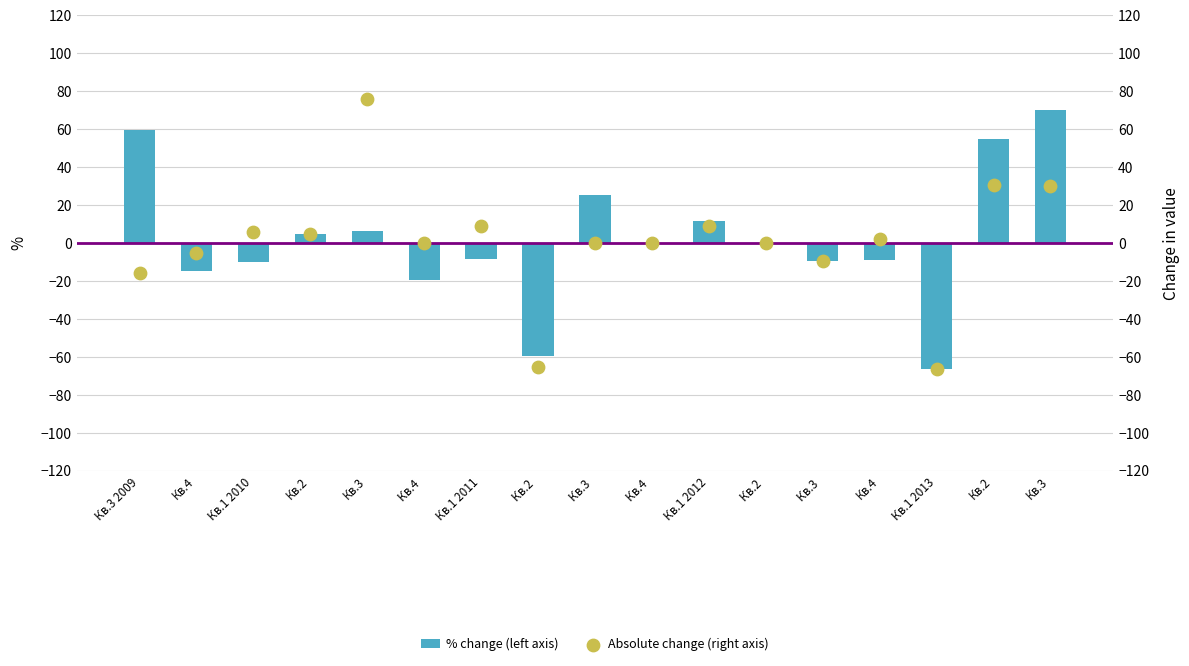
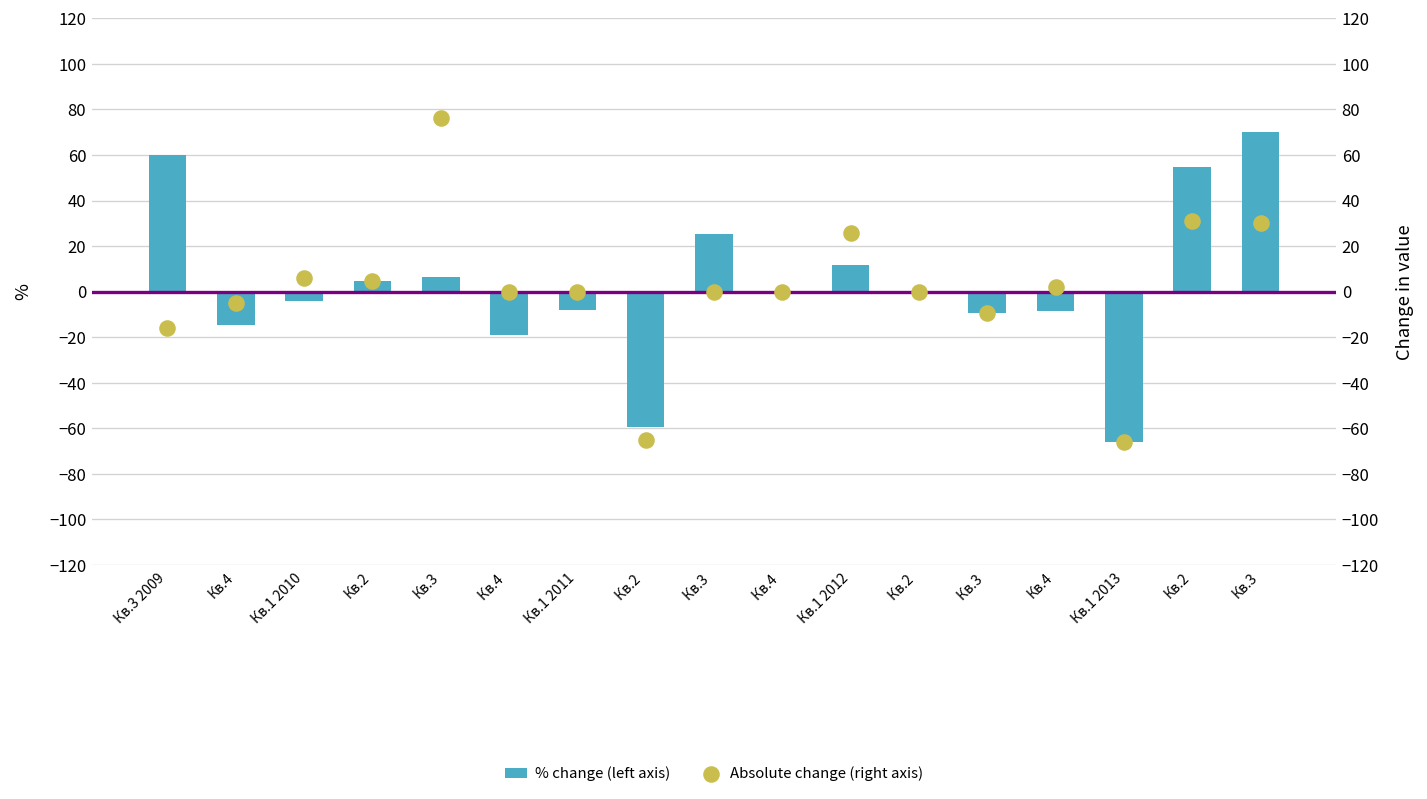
  {
    "% change (left axis)": {
      "Кв.3 2009": 60,
-     "Кв.1 2010": -10,
+     "Кв.1 2010": -4,
      "Кв.1 2011": -8,
      "Кв.1 2012": 12,
      "Кв.1 2013": -66
    },
    "Absolute change (right axis)": {
-     "Кв.1 2011": 9,
-     "Кв.1 2012": 9
+     "Кв.1 2011": 0,
+     "Кв.1 2012": 26
    }
  }
